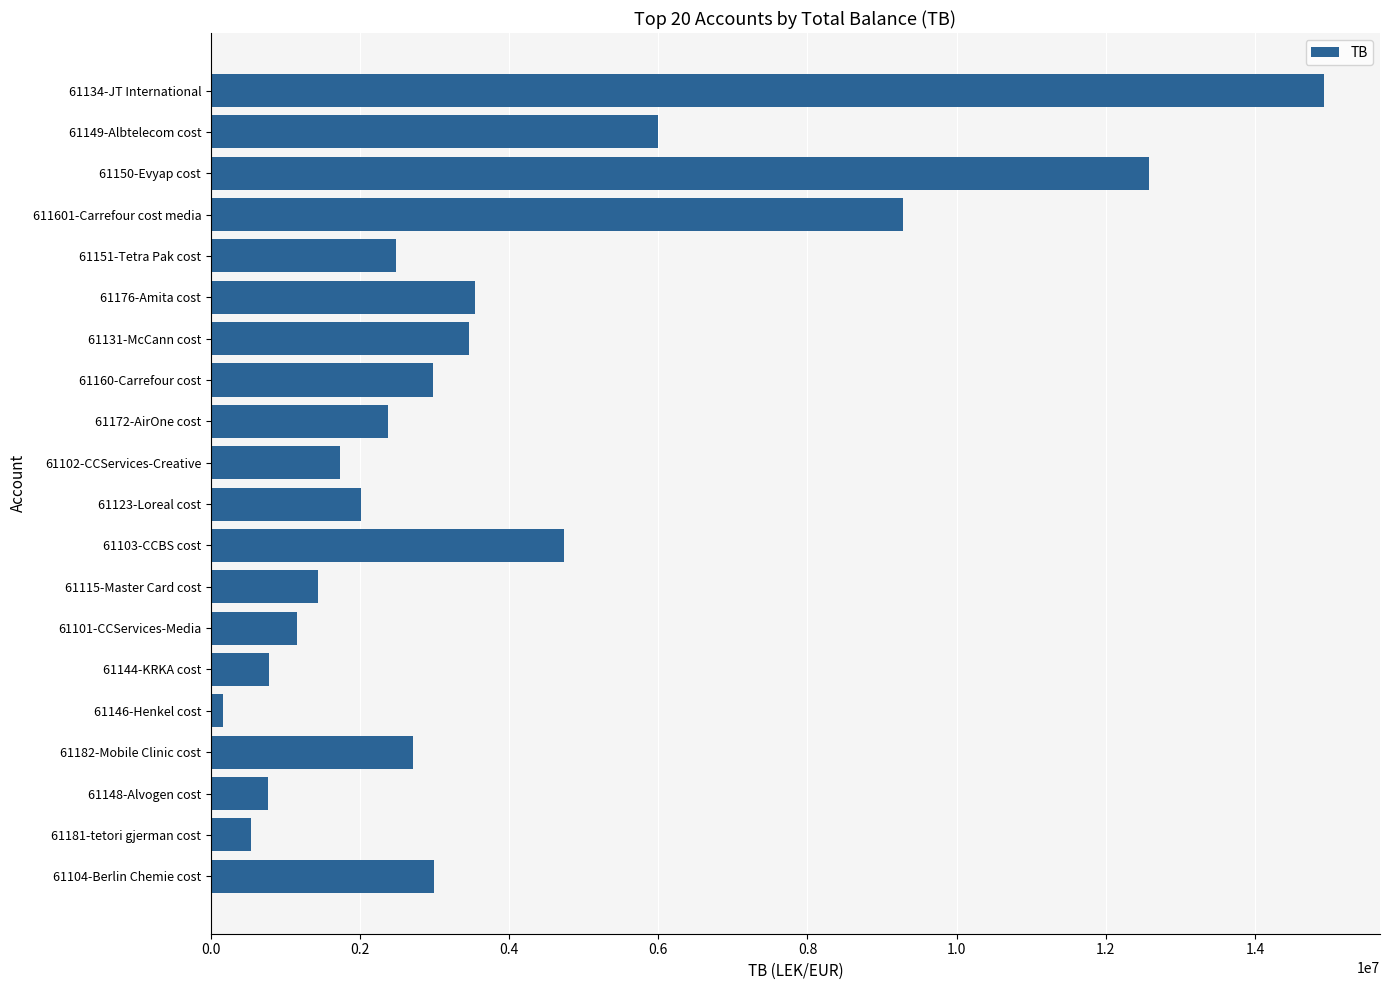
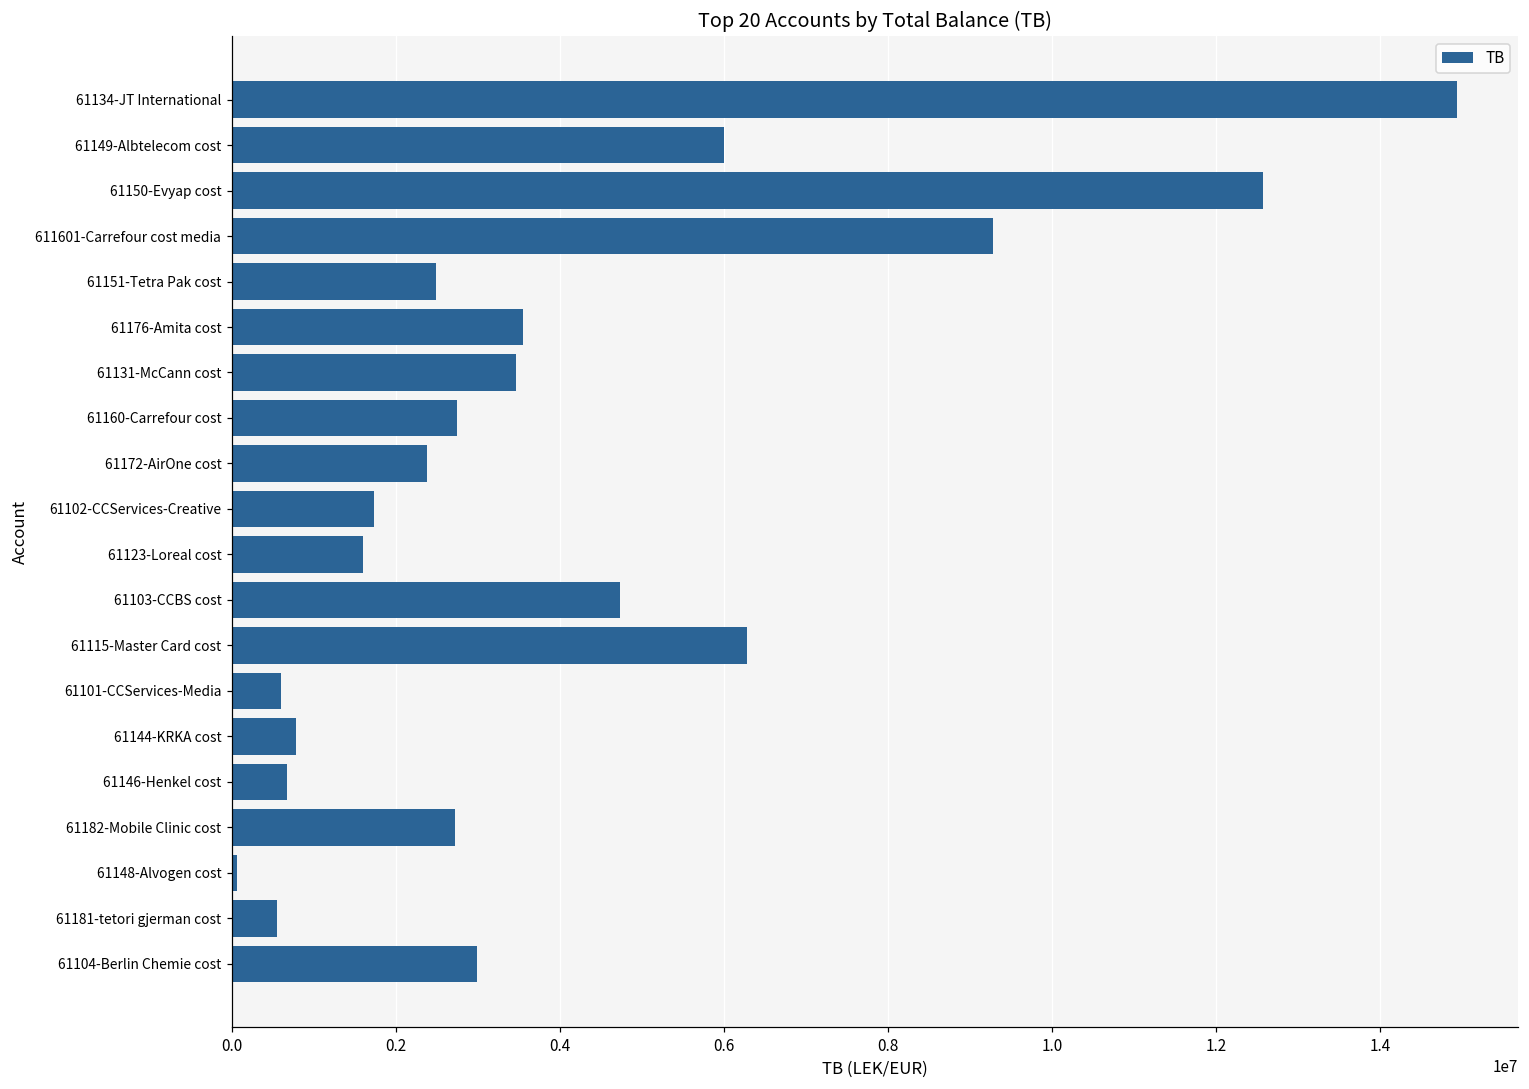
  {
    "61134-JT International": 14900000,
    "61149-Albtelecom cost": 6000000,
    "61150-Evyap cost": 12600000,
    "611601-Carrefour cost media": 9300000,
    "61151-Tetra Pak cost": 2500000,
    "61176-Amita cost": 3500000,
    "61131-McCann cost": 3500000,
-   "61160-Carrefour cost": 3000000,
+   "61160-Carrefour cost": 2700000,
    "61172-AirOne cost": 2400000,
    "61102-CCServices-Creative": 1700000,
-   "61123-Loreal cost": 2000000,
+   "61123-Loreal cost": 1600000,
    "61103-CCBS cost": 4700000,
-   "61115-Master Card cost": 1400000,
-   "61101-CCServices-Media": 1100000,
+   "61115-Master Card cost": 6300000,
+   "61101-CCServices-Media": 600000,
    "61144-KRKA cost": 800000,
-   "61146-Henkel cost": 200000,
+   "61146-Henkel cost": 700000,
    "61182-Mobile Clinic cost": 2700000,
-   "61148-Alvogen cost": 800000,
+   "61148-Alvogen cost": 100000,
    "61181-tetori gjerman cost": 500000,
    "61104-Berlin Chemie cost": 3000000
  }
